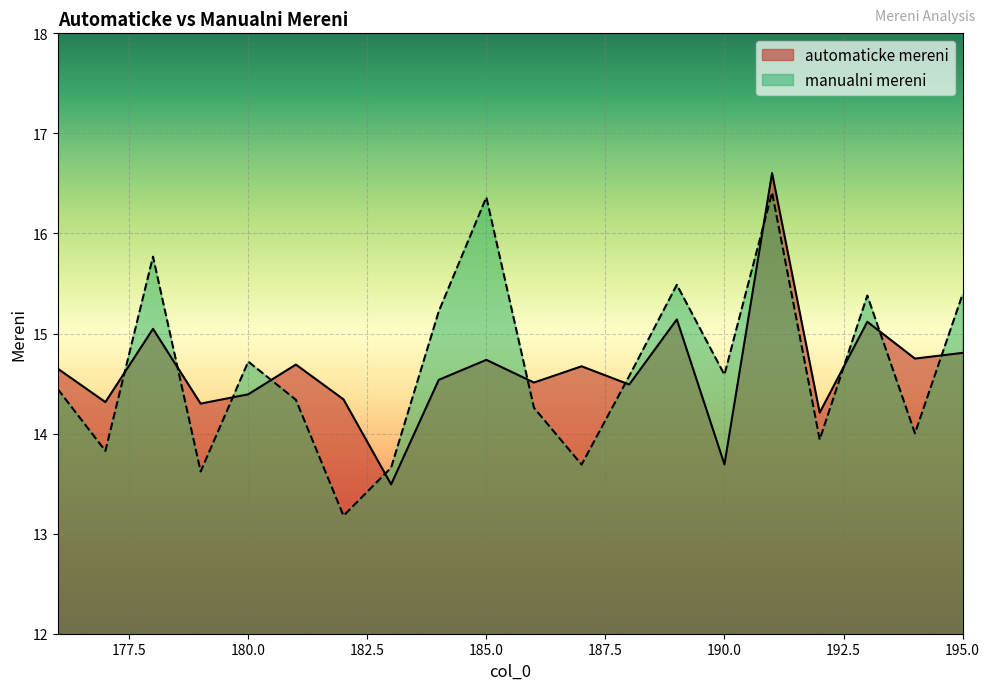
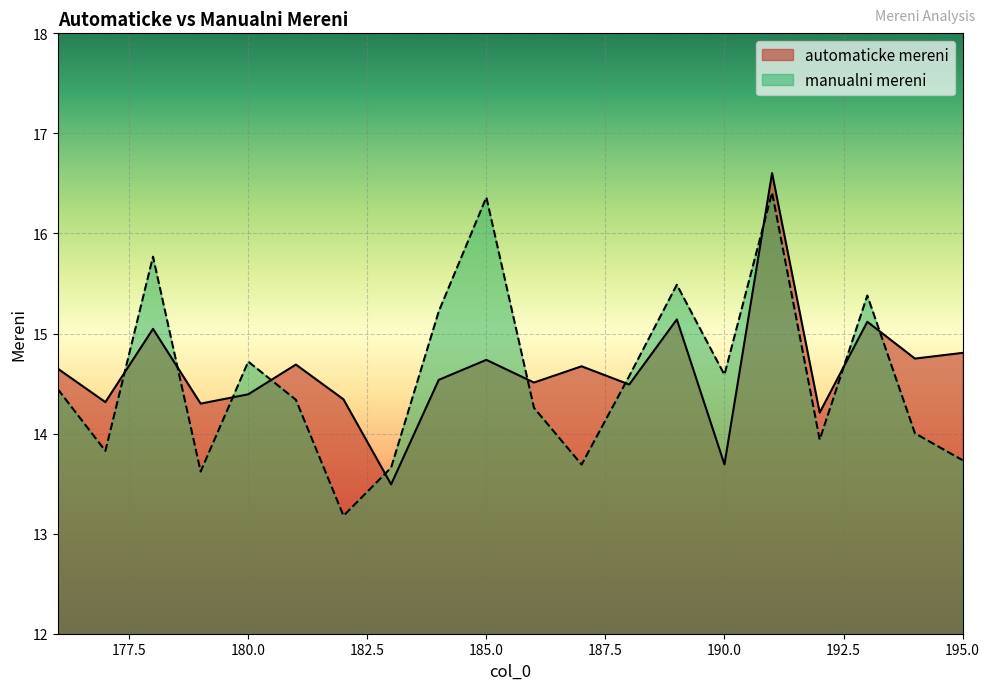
  {
    "automaticke mereni": {
      "180.0": 14.39,
      "185.0": 14.74,
      "190.0": 13.69,
      "195.0": 14.81
    },
    "manualni mereni": {
      "180.0": 14.72,
      "185.0": 16.36,
      "190.0": 14.59,
-     "195.0": 15.39
+     "195.0": 13.73
    }
  }
